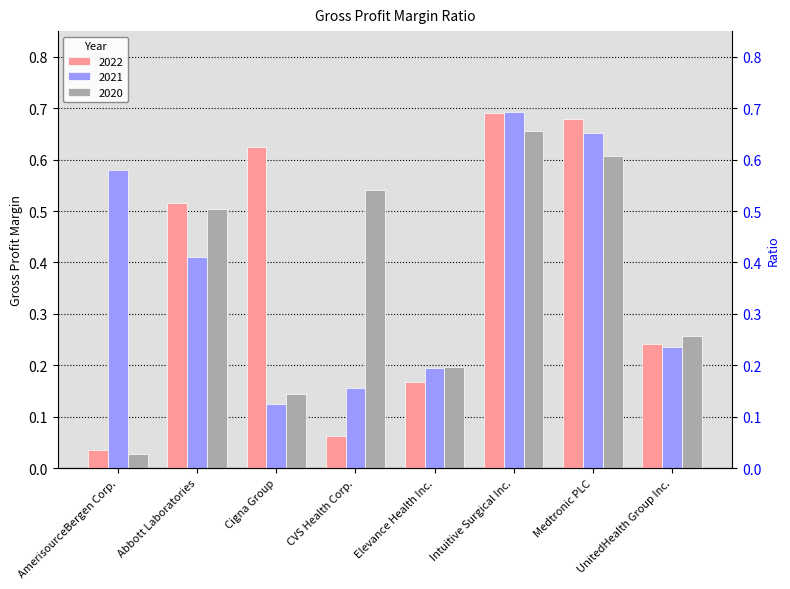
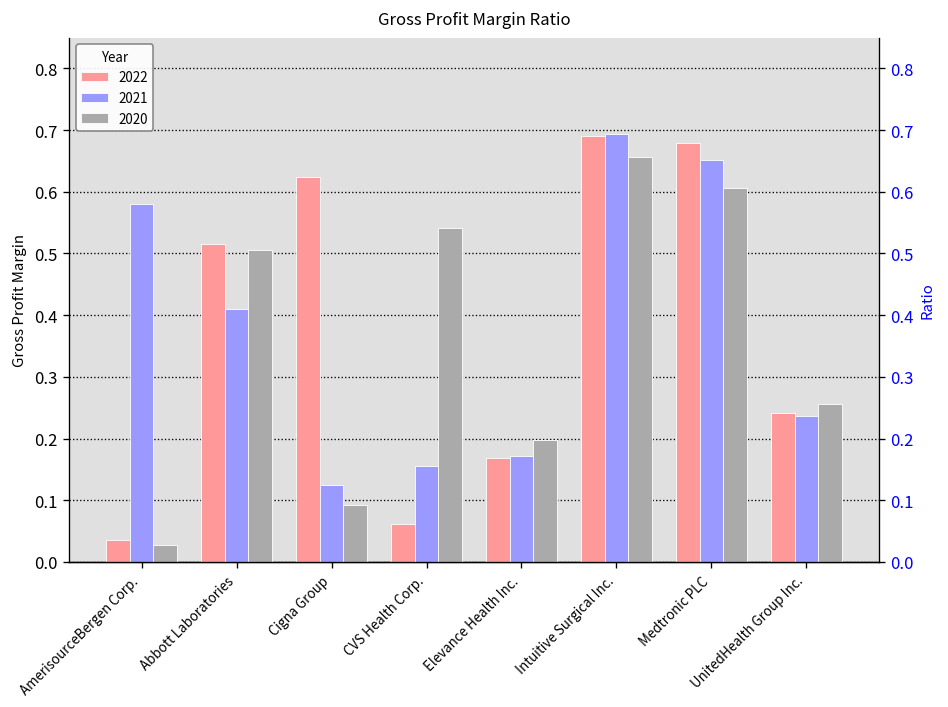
  {
    "2022": {
      "AmerisourceBergen Corp.": 0.03,
      "Abbott Laboratories": 0.52,
      "Cigna Group": 0.62,
      "CVS Health Corp.": 0.06,
      "Elevance Health Inc.": 0.17,
      "Intuitive Surgical Inc.": 0.69,
      "Medtronic PLC": 0.68,
      "UnitedHealth Group Inc.": 0.24
    },
    "2021": {
      "AmerisourceBergen Corp.": 0.58,
      "Abbott Laboratories": 0.41,
      "Cigna Group": 0.12,
      "CVS Health Corp.": 0.15,
-     "Elevance Health Inc.": 0.20,
+     "Elevance Health Inc.": 0.17,
      "Intuitive Surgical Inc.": 0.69,
      "Medtronic PLC": 0.65,
      "UnitedHealth Group Inc.": 0.24
    },
    "2020": {
      "AmerisourceBergen Corp.": 0.03,
      "Abbott Laboratories": 0.50,
-     "Cigna Group": 0.14,
+     "Cigna Group": 0.09,
      "CVS Health Corp.": 0.54,
      "Elevance Health Inc.": 0.20,
      "Intuitive Surgical Inc.": 0.66,
      "Medtronic PLC": 0.61,
      "UnitedHealth Group Inc.": 0.26
    }
  }
